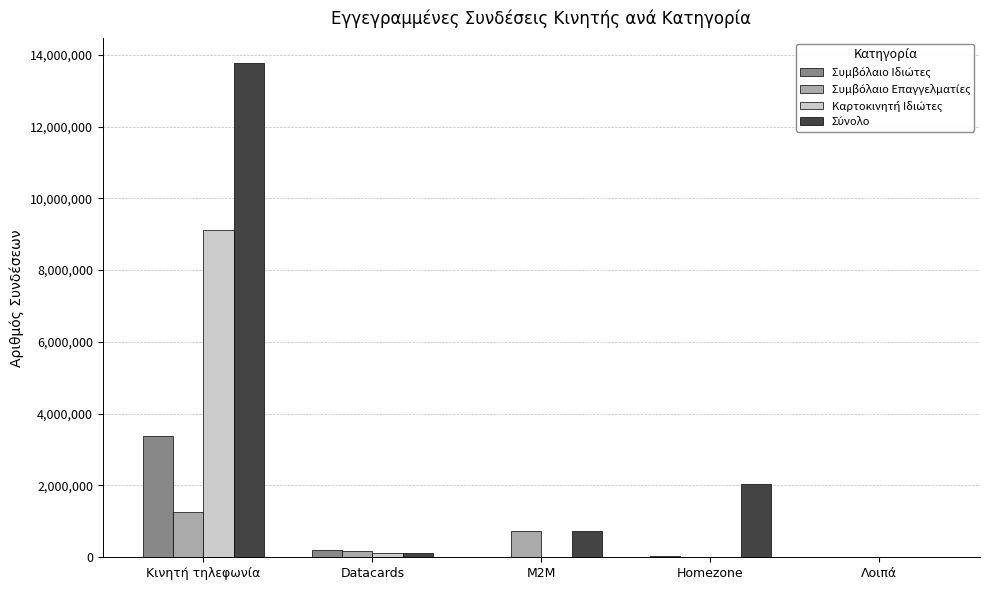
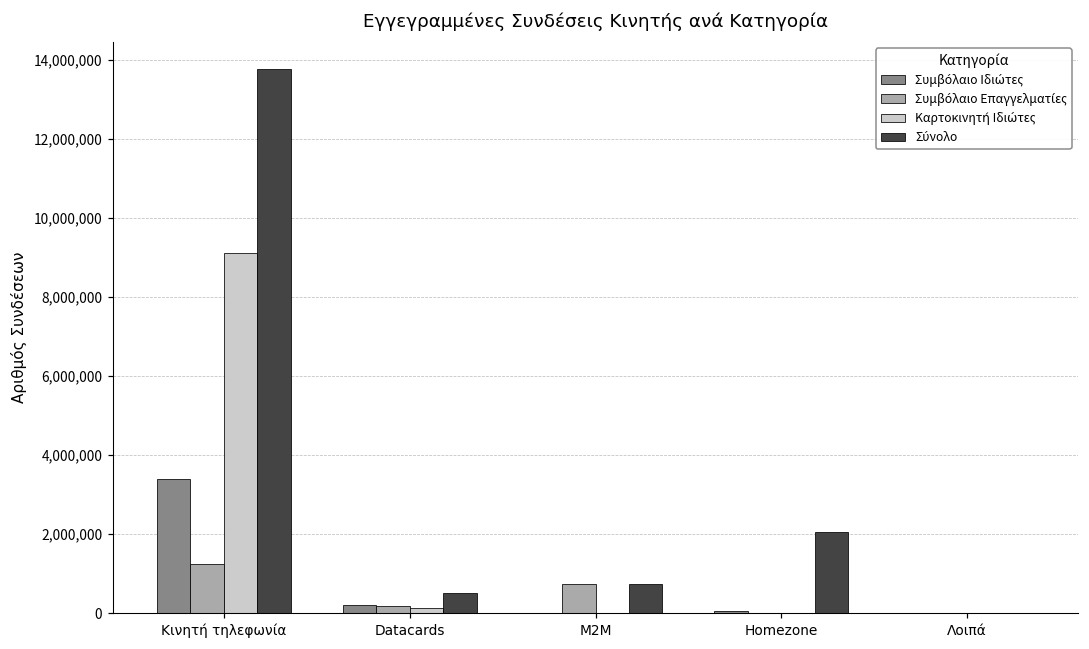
  {
    "Σύνολο": {
      "Κινητή τηλεφωνία": "13,800,000",
-     "Datacards": "100,000",
+     "Datacards": "500,000",
      "M2M": "700,000",
      "Homezone": "2,000,000",
      "Λοιπά": "0"
    }
  }
